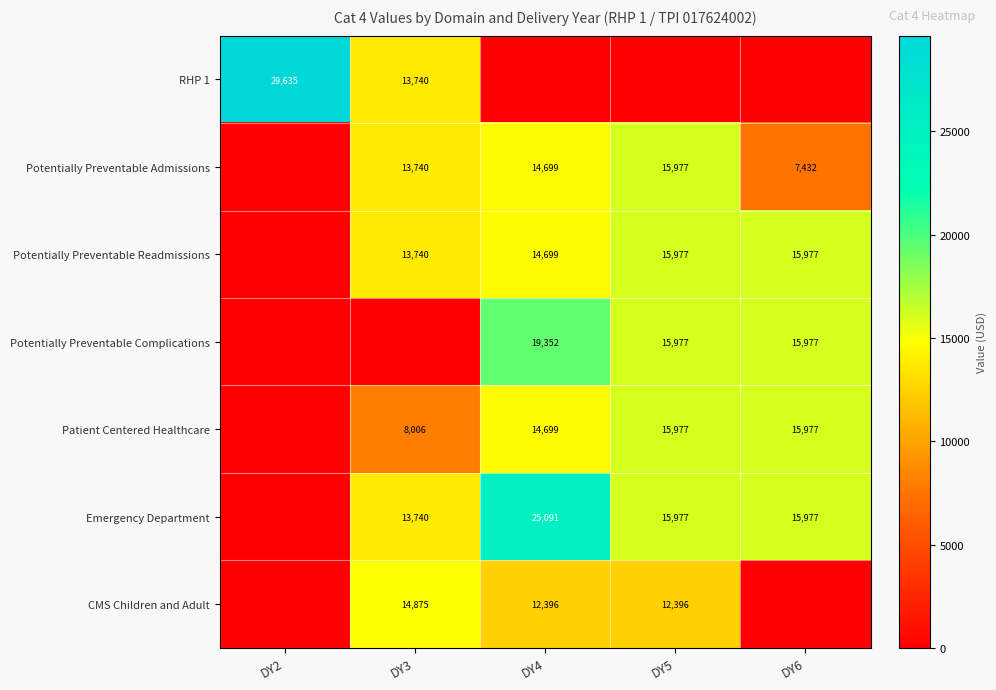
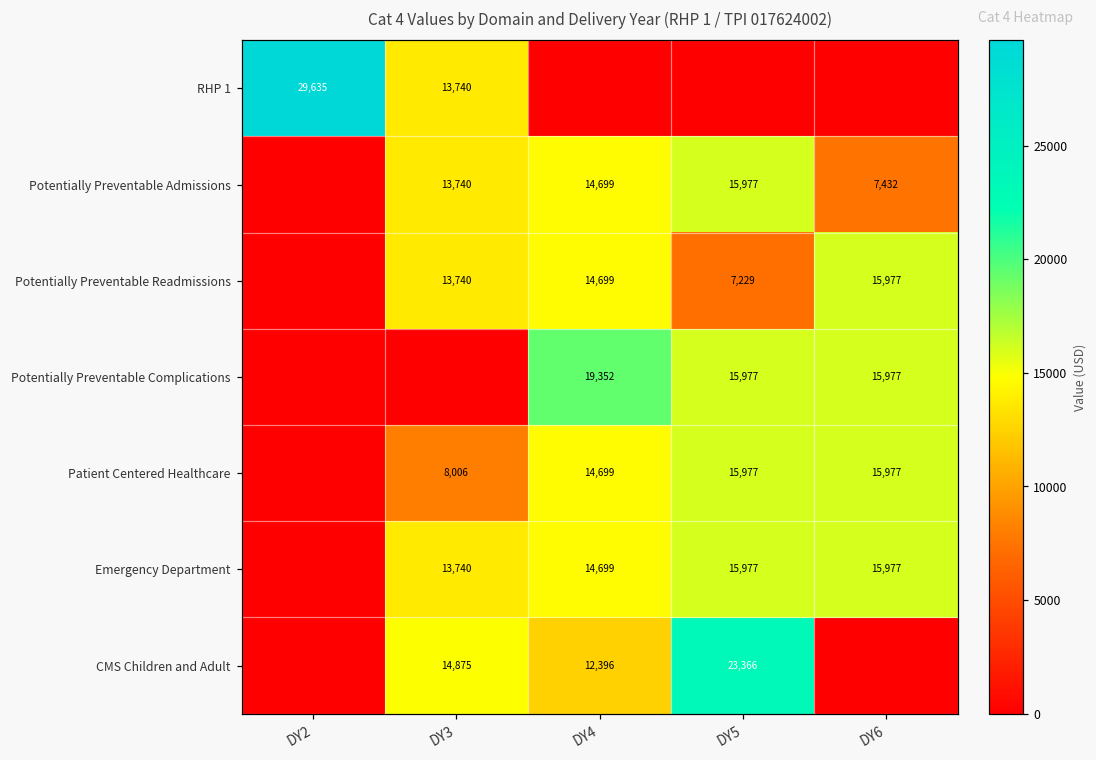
  {
    "RHP 1": {
      "DY2": "29,635",
      "DY3": "13,740"
    },
    "Potentially Preventable Admissions": {
      "DY3": "13,740",
      "DY4": "14,699",
      "DY5": "15,977",
      "DY6": "7,432"
    },
    "Potentially Preventable Readmissions": {
      "DY3": "13,740",
      "DY4": "14,699",
-     "DY5": "15,977",
+     "DY5": "7,229",
      "DY6": "15,977"
    },
    "Potentially Preventable Complications": {
      "DY4": "19,352",
      "DY5": "15,977",
      "DY6": "15,977"
    },
    "Patient Centered Healthcare": {
      "DY3": "8,006",
      "DY4": "14,699",
      "DY5": "15,977",
      "DY6": "15,977"
    },
    "Emergency Department": {
      "DY3": "13,740",
-     "DY4": "25,091",
+     "DY4": "14,699",
      "DY5": "15,977",
      "DY6": "15,977"
    },
    "CMS Children and Adult": {
      "DY3": "14,875",
      "DY4": "12,396",
-     "DY5": "12,396"
+     "DY5": "23,366"
    }
  }
